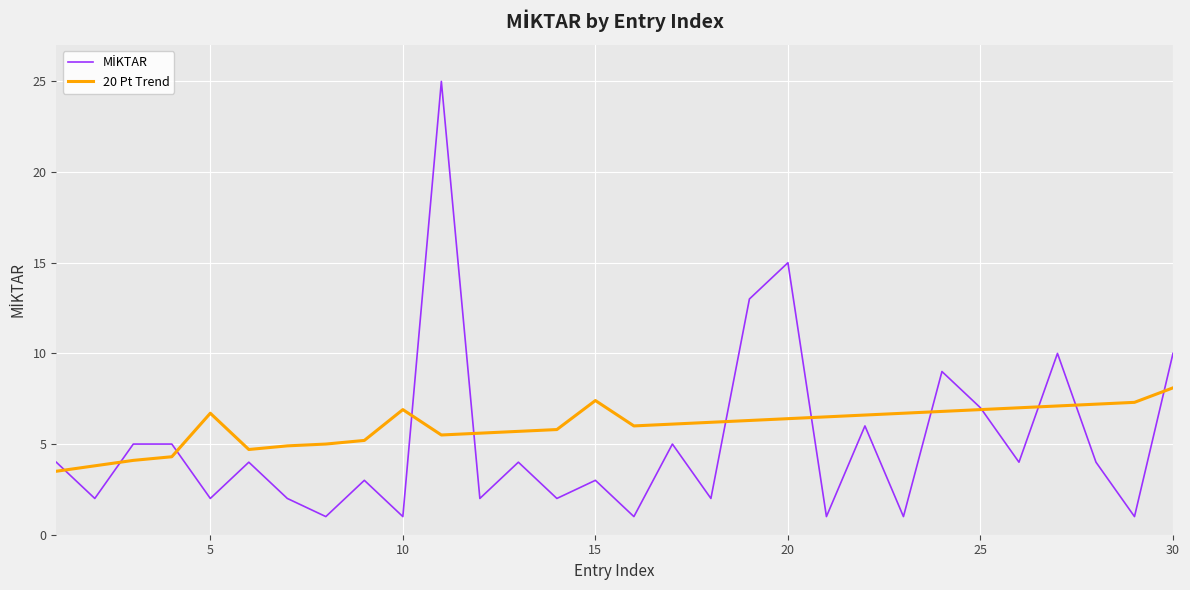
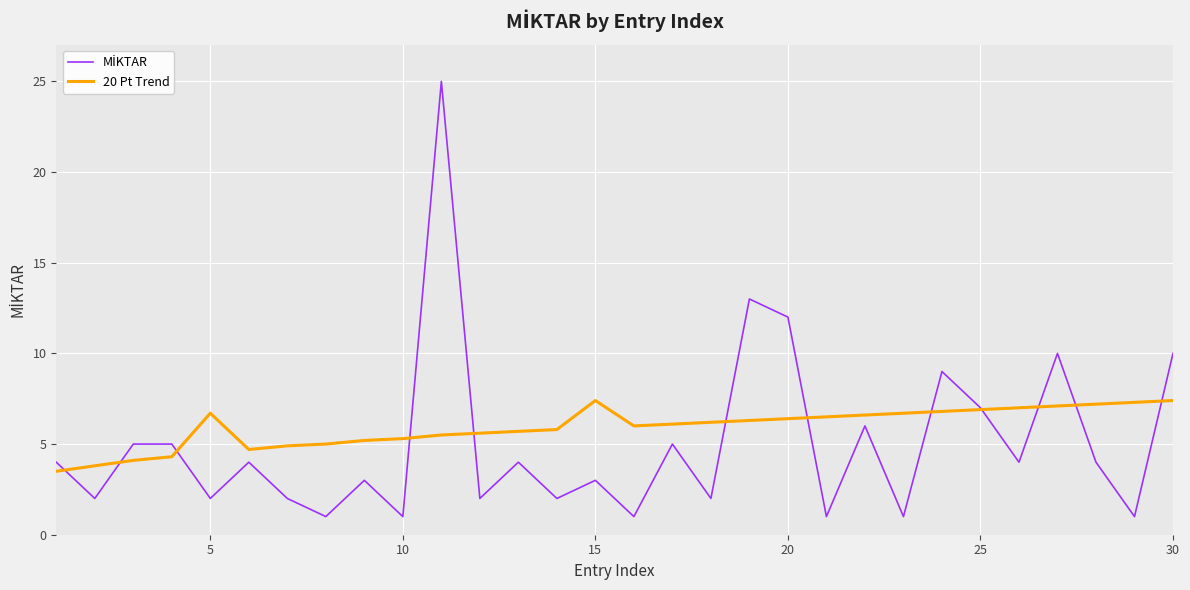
  {
    "MİKTAR": {
      "5": 2,
      "10": 1,
      "15": 3,
-     "20": 15,
+     "20": 12,
      "30": 10
    },
    "20 Pt Trend": {
      "5": 6.7,
-     "10": 6.9,
+     "10": 5.3,
      "15": 7.4,
      "20": 6.4,
-     "30": 8.1
+     "30": 7.4
    }
  }
